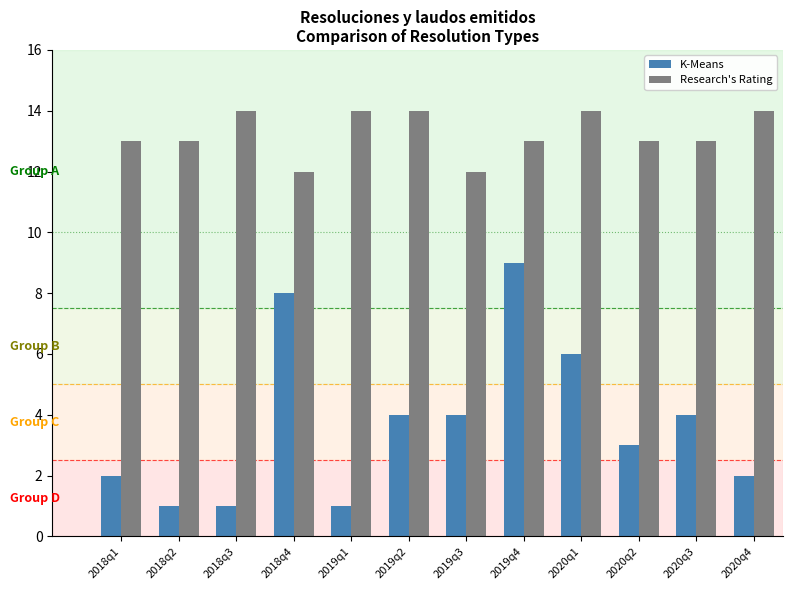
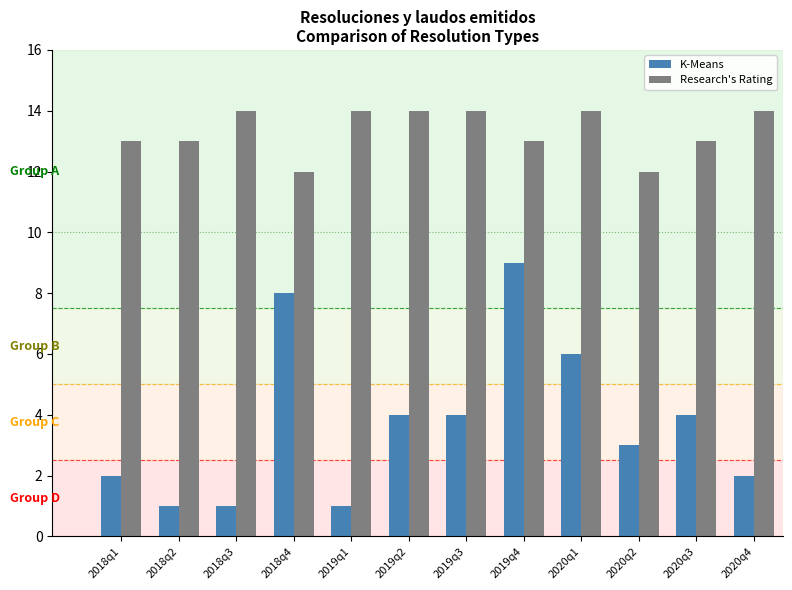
  {
    "K-Means": {
      "2018q1": 2,
      "2018q2": 1,
      "2018q3": 1,
      "2018q4": 8,
      "2019q1": 1,
      "2019q2": 4,
      "2019q3": 4,
      "2019q4": 9,
      "2020q1": 6,
      "2020q2": 3,
      "2020q3": 4,
      "2020q4": 2
    },
    "Research's Rating": {
      "2018q1": 13,
      "2018q2": 13,
      "2018q3": 14,
      "2018q4": 12,
      "2019q1": 14,
      "2019q2": 14,
-     "2019q3": 12,
+     "2019q3": 14,
      "2019q4": 13,
      "2020q1": 14,
-     "2020q2": 13,
+     "2020q2": 12,
      "2020q3": 13,
      "2020q4": 14
    }
  }
